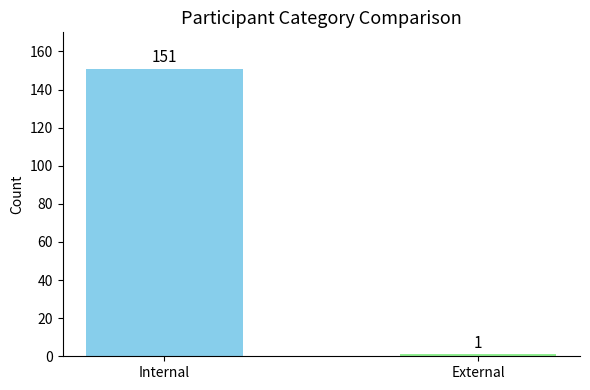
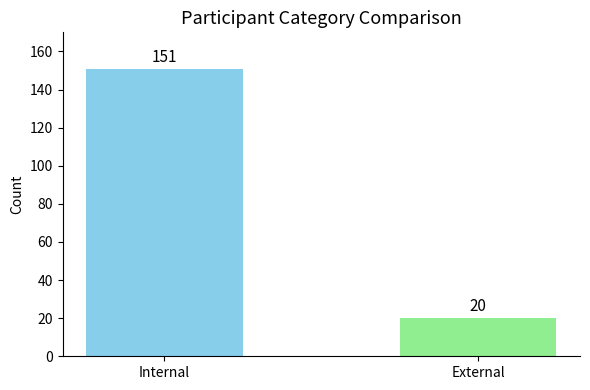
  {
    "Internal": 151,
-   "External": 1
+   "External": 20
  }
